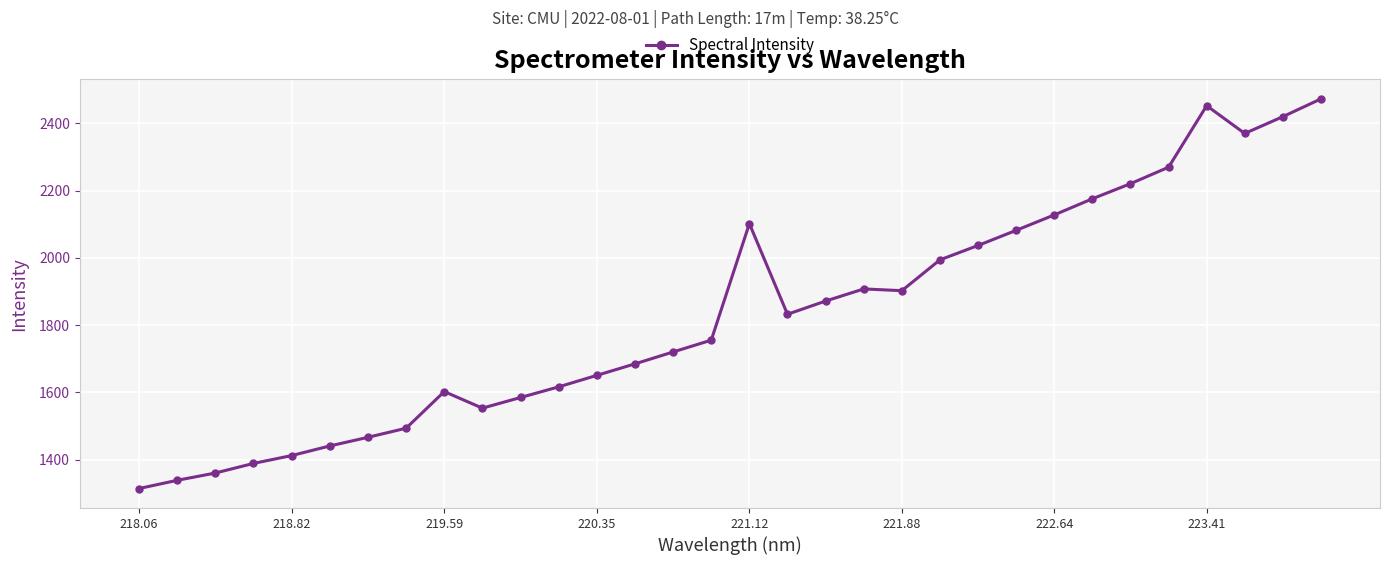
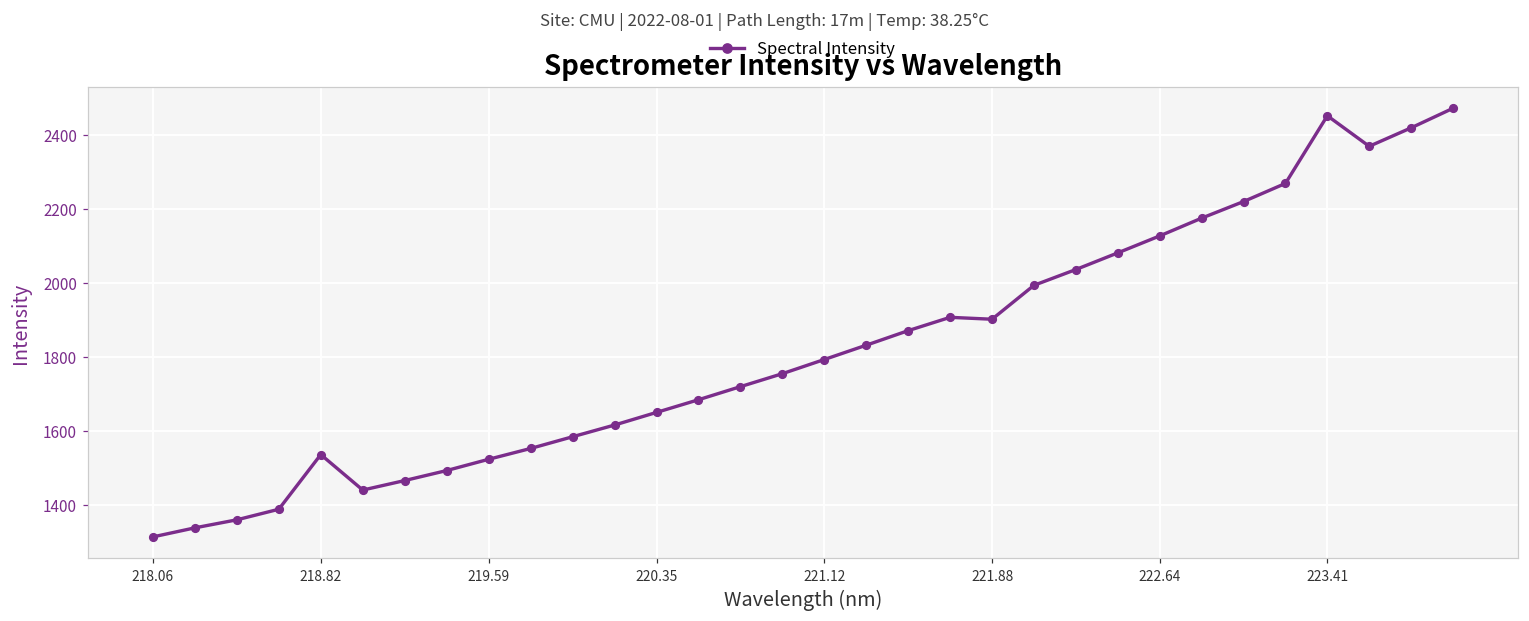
  {
    "218.06": 1310,
-   "218.82": 1410,
-   "219.59": 1600,
+   "218.82": 1540,
+   "219.59": 1520,
    "220.35": 1650,
-   "221.12": 2100,
+   "221.12": 1790,
    "221.88": 1900,
    "222.64": 2130,
    "223.41": 2450
  }
